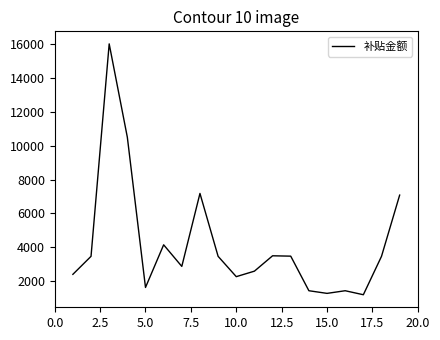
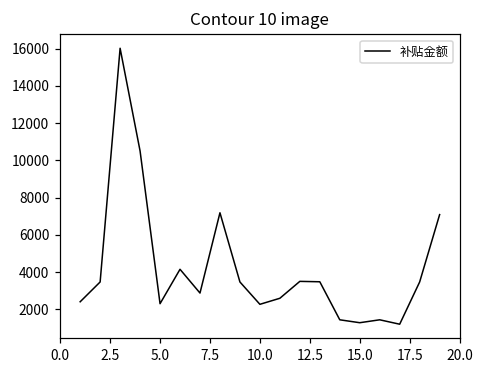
  {
-   "5.0": 1600,
+   "5.0": 2300,
    "10.0": 2300,
    "15.0": 1300
  }
